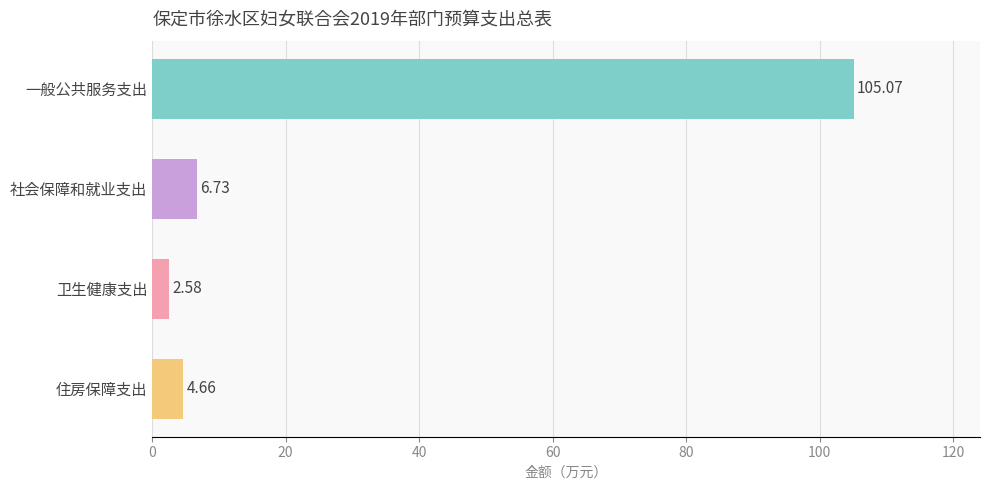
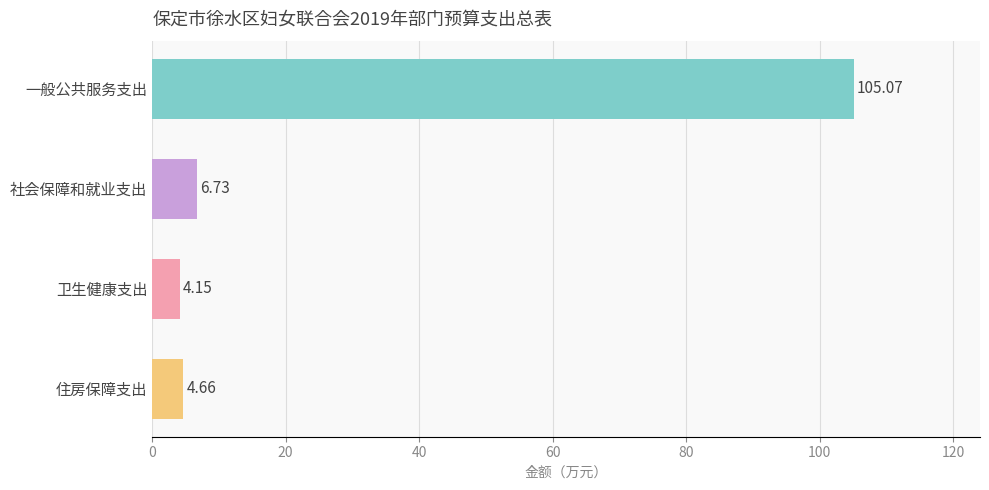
  {
    "一般公共服务支出": 105.07,
    "社会保障和就业支出": 6.73,
-   "卫生健康支出": 2.58,
+   "卫生健康支出": 4.15,
    "住房保障支出": 4.66
  }
